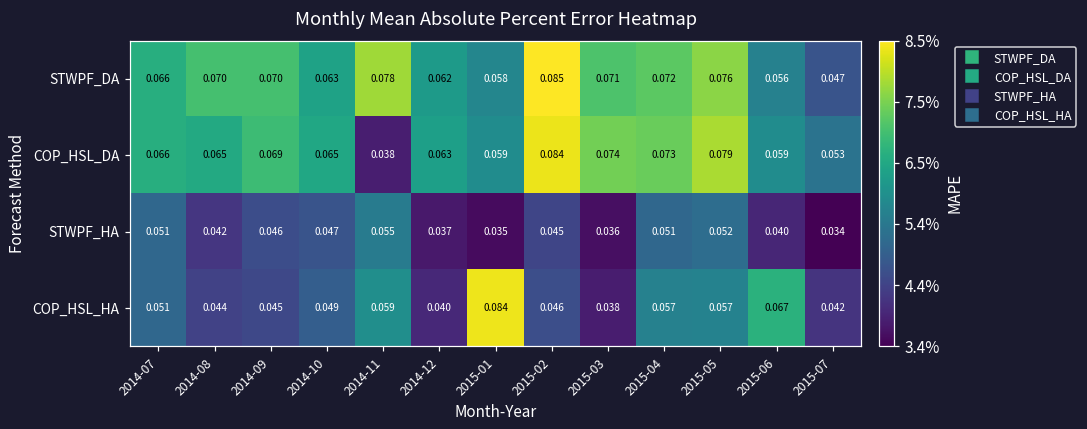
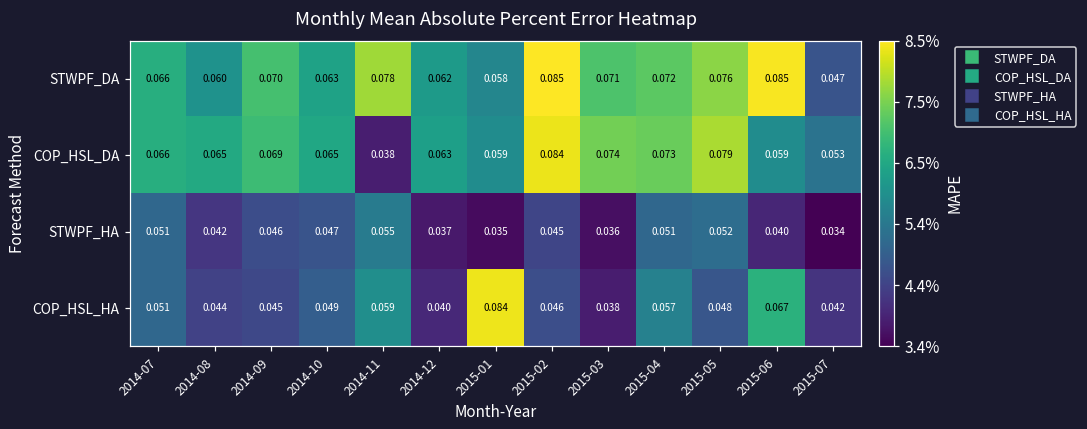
  {
    "STWPF_DA": {
      "2014-07": 0.066,
-     "2014-08": 0.070,
+     "2014-08": 0.060,
      "2014-09": 0.070,
      "2014-10": 0.063,
      "2014-11": 0.078,
      "2014-12": 0.062,
      "2015-01": 0.058,
      "2015-02": 0.085,
      "2015-03": 0.071,
      "2015-04": 0.072,
      "2015-05": 0.076,
-     "2015-06": 0.056,
+     "2015-06": 0.085,
      "2015-07": 0.047
    },
    "COP_HSL_DA": {
      "2014-07": 0.066,
      "2014-08": 0.065,
      "2014-09": 0.069,
      "2014-10": 0.065,
      "2014-11": 0.038,
      "2014-12": 0.063,
      "2015-01": 0.059,
      "2015-02": 0.084,
      "2015-03": 0.074,
      "2015-04": 0.073,
      "2015-05": 0.079,
      "2015-06": 0.059,
      "2015-07": 0.053
    },
    "STWPF_HA": {
      "2014-07": 0.051,
      "2014-08": 0.042,
      "2014-09": 0.046,
      "2014-10": 0.047,
      "2014-11": 0.055,
      "2014-12": 0.037,
      "2015-01": 0.035,
      "2015-02": 0.045,
      "2015-03": 0.036,
      "2015-04": 0.051,
      "2015-05": 0.052,
      "2015-06": 0.040,
      "2015-07": 0.034
    },
    "COP_HSL_HA": {
      "2014-07": 0.051,
      "2014-08": 0.044,
      "2014-09": 0.045,
      "2014-10": 0.049,
      "2014-11": 0.059,
      "2014-12": 0.040,
      "2015-01": 0.084,
      "2015-02": 0.046,
      "2015-03": 0.038,
      "2015-04": 0.057,
-     "2015-05": 0.057,
+     "2015-05": 0.048,
      "2015-06": 0.067,
      "2015-07": 0.042
    }
  }
